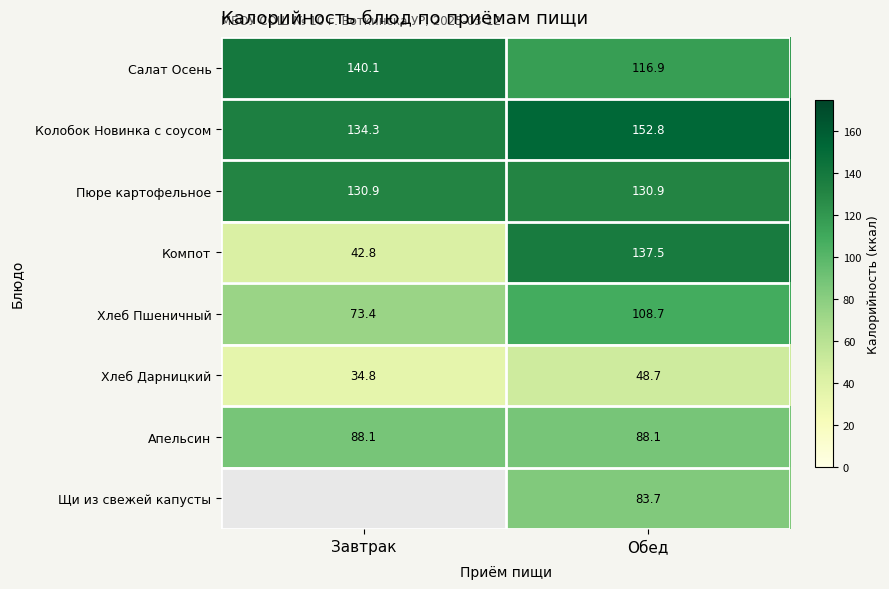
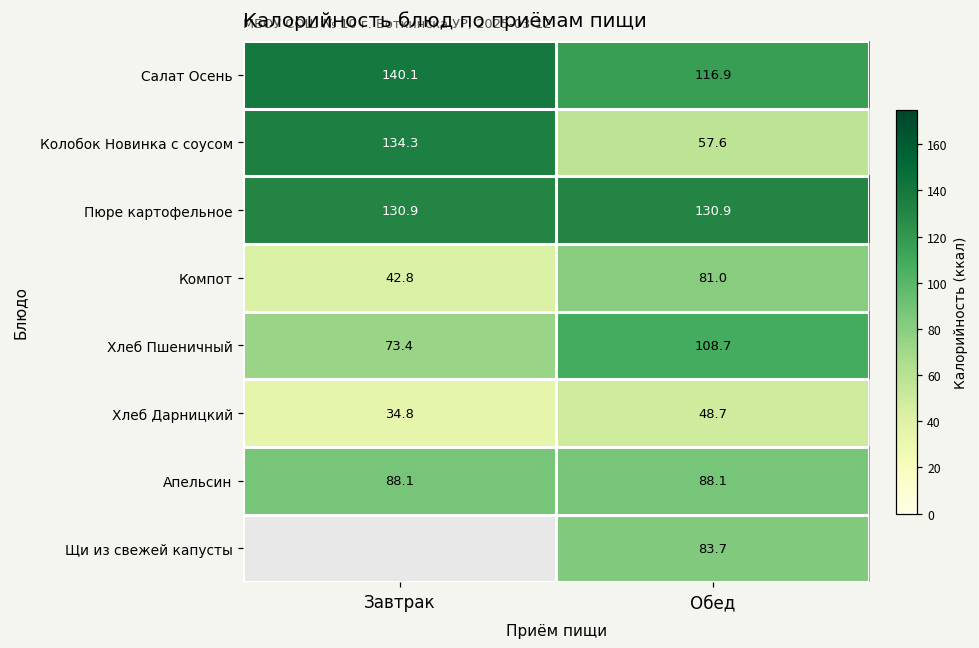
  {
    "Салат Осень": {
      "Завтрак": 140.1,
      "Обед": 116.9
    },
    "Колобок Новинка с соусом": {
      "Завтрак": 134.3,
-     "Обед": 152.8
+     "Обед": 57.6
    },
    "Пюре картофельное": {
      "Завтрак": 130.9,
      "Обед": 130.9
    },
    "Компот": {
      "Завтрак": 42.8,
-     "Обед": 137.5
+     "Обед": 81.0
    },
    "Хлеб Пшеничный": {
      "Завтрак": 73.4,
      "Обед": 108.7
    },
    "Хлеб Дарницкий": {
      "Завтрак": 34.8,
      "Обед": 48.7
    },
    "Апельсин": {
      "Завтрак": 88.1,
      "Обед": 88.1
    },
    "Щи из свежей капусты": {
      "Обед": 83.7
    }
  }
